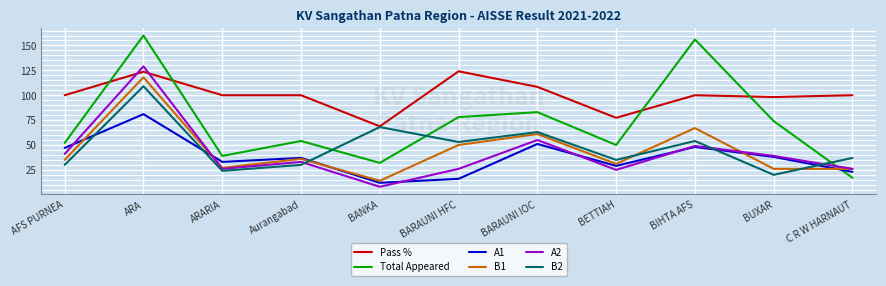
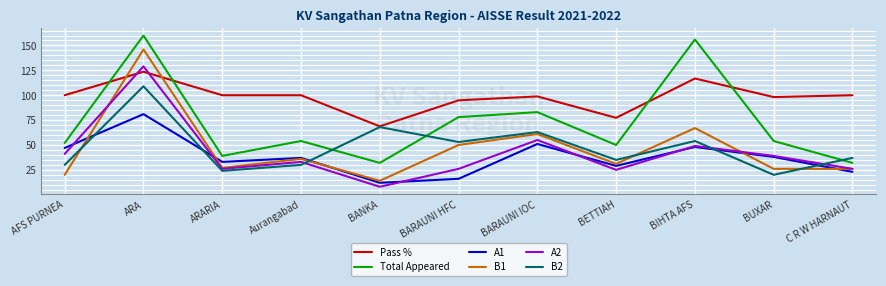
  {
    "Pass %": {
      "AFS PURNEA": 100,
      "ARA": 120,
      "ARARIA": 100,
      "Aurangabad": 100,
-     "BARAUNI HFC": 120,
-     "BARAUNI IOC": 110,
+     "BARAUNI HFC": 90,
+     "BARAUNI IOC": 100,
      "BETTIAH": 80,
-     "BIHTA AFS": 100,
+     "BIHTA AFS": 120,
      "BUXAR": 100,
      "C R W HARNAUT": 100
    },
    "Total Appeared": {
      "AFS PURNEA": 50,
      "ARA": 160,
      "ARARIA": 40,
      "Aurangabad": 50,
      "BANKA": 30,
      "BARAUNI HFC": 80,
      "BARAUNI IOC": 80,
      "BETTIAH": 50,
      "BIHTA AFS": 160,
-     "BUXAR": 70,
-     "C R W HARNAUT": 20
+     "BUXAR": 50,
+     "C R W HARNAUT": 30
    },
    "A1": {
      "AFS PURNEA": 50,
      "ARA": 80,
      "ARARIA": 30,
      "BARAUNI HFC": 20,
      "BARAUNI IOC": 50,
      "C R W HARNAUT": 20
    },
    "B1": {
-     "AFS PURNEA": 40,
-     "ARA": 120,
+     "AFS PURNEA": 20,
+     "ARA": 150,
      "BARAUNI HFC": 50,
      "BIHTA AFS": 70,
      "BUXAR": 30
    },
    "A2": {
      "AFS PURNEA": 40,
      "ARA": 130,
      "Aurangabad": 30,
      "BANKA": 10,
      "BARAUNI HFC": 30,
      "BARAUNI IOC": 60,
      "BETTIAH": 30
    },
    "B2": {
      "AFS PURNEA": 30,
      "ARA": 110,
      "Aurangabad": 30,
      "BARAUNI HFC": 50,
      "BETTIAH": 40,
      "BIHTA AFS": 50,
      "BUXAR": 20,
      "C R W HARNAUT": 40
    }
  }
